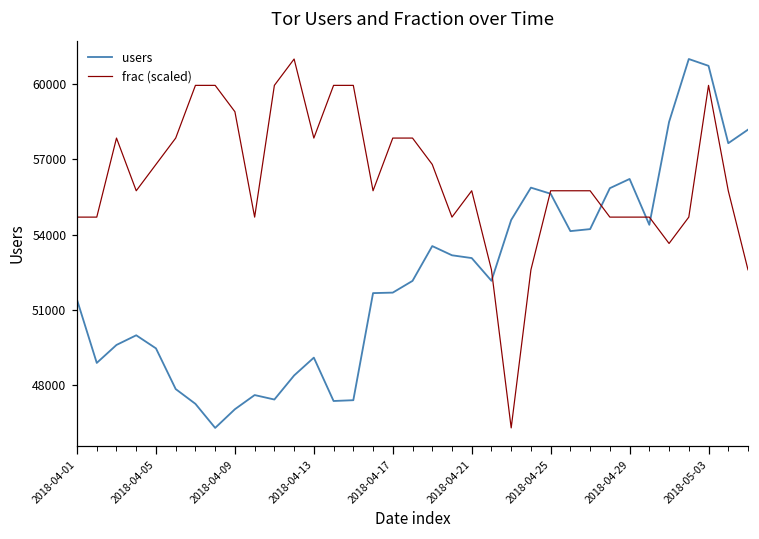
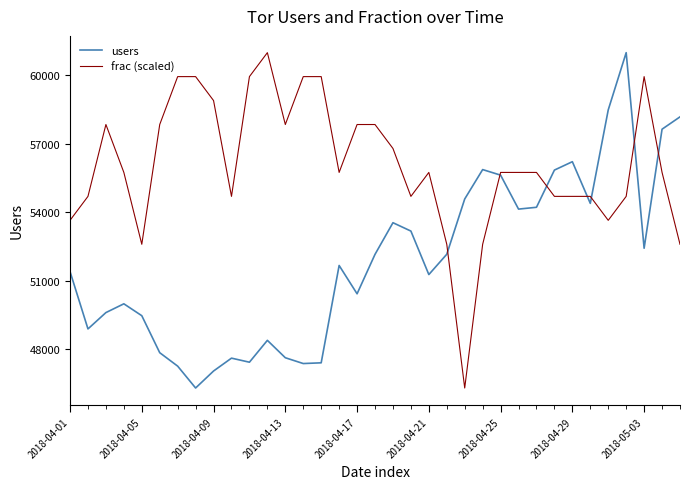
  {
    "users": {
      "2018-04-01": 51400,
      "2018-04-05": 49500,
      "2018-04-09": 47000,
-     "2018-04-13": 49100,
-     "2018-04-17": 51700,
-     "2018-04-21": 53100,
+     "2018-04-13": 47600,
+     "2018-04-17": 50400,
+     "2018-04-21": 51300,
      "2018-04-25": 55600,
      "2018-04-29": 56200,
-     "2018-05-03": 60700
+     "2018-05-03": 52400
    },
    "frac (scaled)": {
-     "2018-04-01": 54700,
-     "2018-04-05": 56800,
+     "2018-04-01": 53600,
+     "2018-04-05": 52600,
      "2018-04-09": 58900,
      "2018-04-13": 57800,
      "2018-04-17": 57800,
      "2018-04-21": 55700,
      "2018-04-25": 55700,
      "2018-04-29": 54700,
      "2018-05-03": 60000
    }
  }
